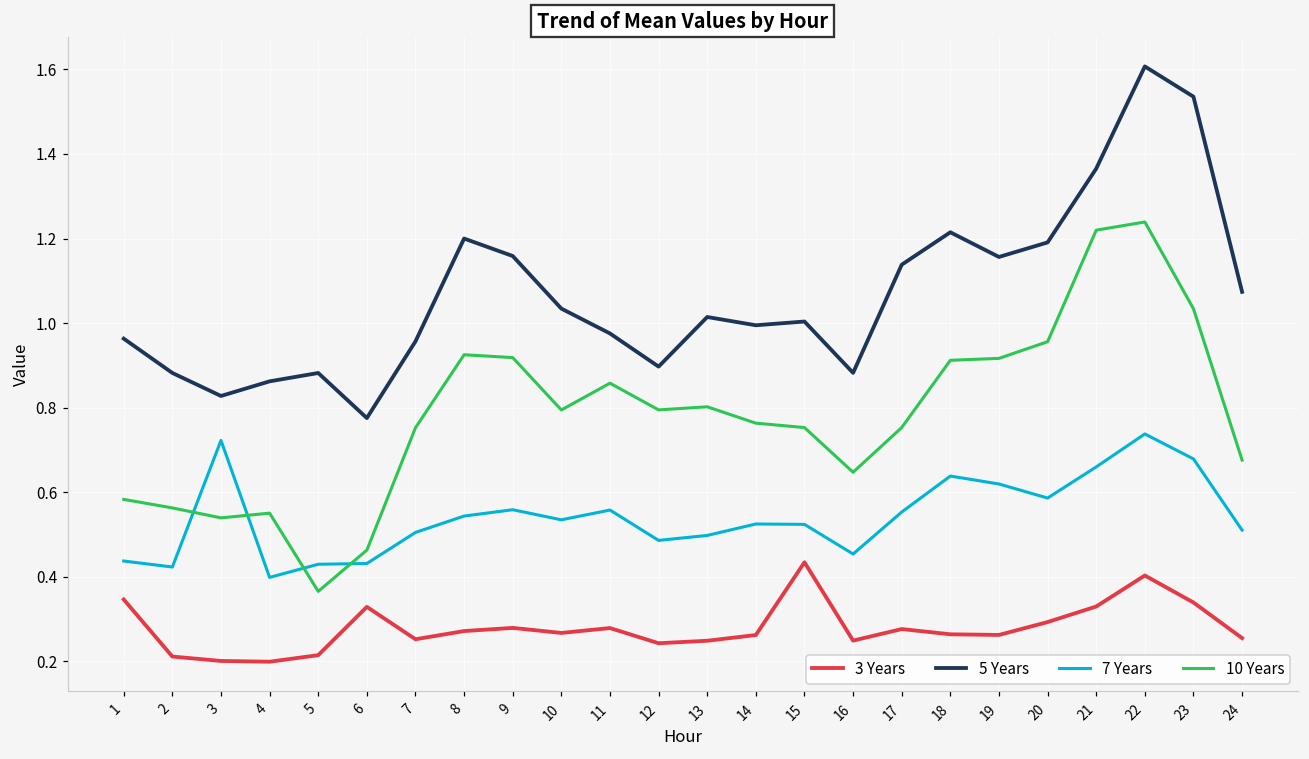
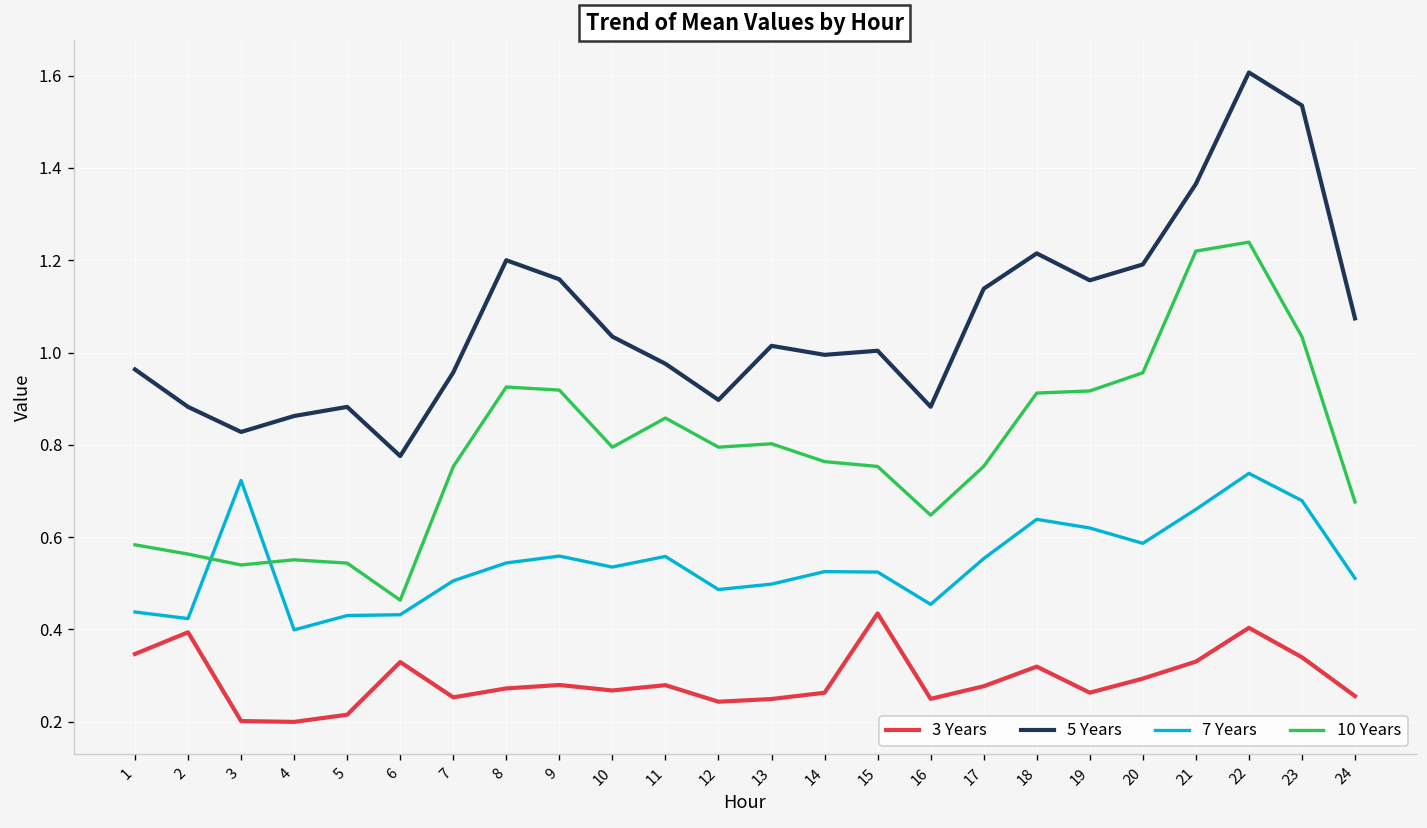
  {
    "3 Years": {
      "1": 0.35,
-     "2": 0.21,
+     "2": 0.39,
      "3": 0.20,
      "4": 0.20,
      "5": 0.21,
      "6": 0.33,
      "7": 0.25,
      "8": 0.27,
      "9": 0.28,
      "10": 0.27,
      "11": 0.28,
      "12": 0.24,
      "13": 0.25,
      "14": 0.26,
      "15": 0.43,
      "16": 0.25,
      "17": 0.28,
-     "18": 0.26,
+     "18": 0.32,
      "19": 0.26,
      "20": 0.29,
      "21": 0.33,
      "22": 0.40,
      "23": 0.34,
      "24": 0.26
    },
    "5 Years": {
      "1": 0.96,
      "2": 0.88,
      "3": 0.83,
      "4": 0.86,
      "5": 0.88,
      "6": 0.78,
      "7": 0.96,
      "8": 1.20,
      "9": 1.16,
      "10": 1.03,
      "11": 0.98,
      "12": 0.90,
      "13": 1.01,
      "14": 0.99,
      "15": 1.00,
      "16": 0.88,
      "17": 1.14,
      "18": 1.21,
      "19": 1.16,
      "20": 1.19,
      "21": 1.37,
      "22": 1.61,
      "23": 1.54,
      "24": 1.07
    },
    "7 Years": {
      "1": 0.44,
      "2": 0.42,
      "3": 0.72,
      "4": 0.40,
      "5": 0.43,
      "6": 0.43,
      "7": 0.51,
      "8": 0.54,
      "9": 0.56,
      "10": 0.53,
      "11": 0.56,
      "12": 0.49,
      "13": 0.50,
      "14": 0.53,
      "15": 0.52,
      "16": 0.45,
      "17": 0.55,
      "18": 0.64,
      "19": 0.62,
      "20": 0.59,
      "21": 0.66,
      "22": 0.74,
      "23": 0.68,
      "24": 0.51
    },
    "10 Years": {
      "1": 0.58,
      "2": 0.56,
      "3": 0.54,
      "4": 0.55,
-     "5": 0.37,
+     "5": 0.54,
      "6": 0.46,
      "7": 0.75,
      "8": 0.93,
      "9": 0.92,
      "10": 0.79,
      "11": 0.86,
      "12": 0.79,
      "13": 0.80,
      "14": 0.76,
      "15": 0.75,
      "16": 0.65,
      "17": 0.75,
      "18": 0.91,
      "19": 0.92,
      "20": 0.96,
      "21": 1.22,
      "22": 1.24,
      "23": 1.03,
      "24": 0.68
    }
  }
